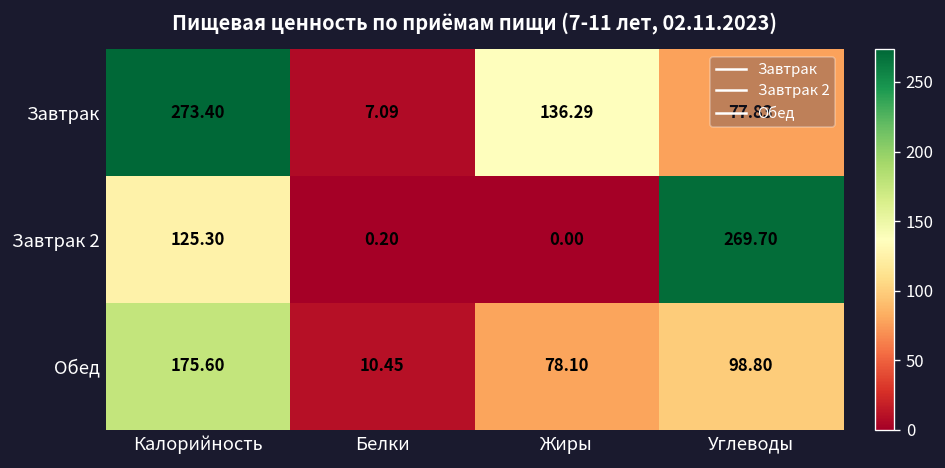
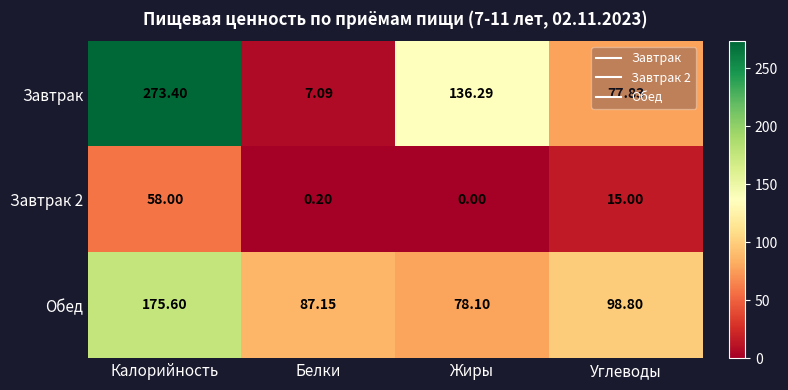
  {
    "Завтрак": {
      "Калорийность": 273.40,
      "Белки": 7.09,
      "Жиры": 136.29
    },
    "Завтрак 2": {
-     "Калорийность": 125.30,
+     "Калорийность": 58.00,
      "Белки": 0.20,
      "Жиры": 0.00,
-     "Углеводы": 269.70
+     "Углеводы": 15.00
    },
    "Обед": {
      "Калорийность": 175.60,
-     "Белки": 10.45,
+     "Белки": 87.15,
      "Жиры": 78.10,
      "Углеводы": 98.80
    }
  }
